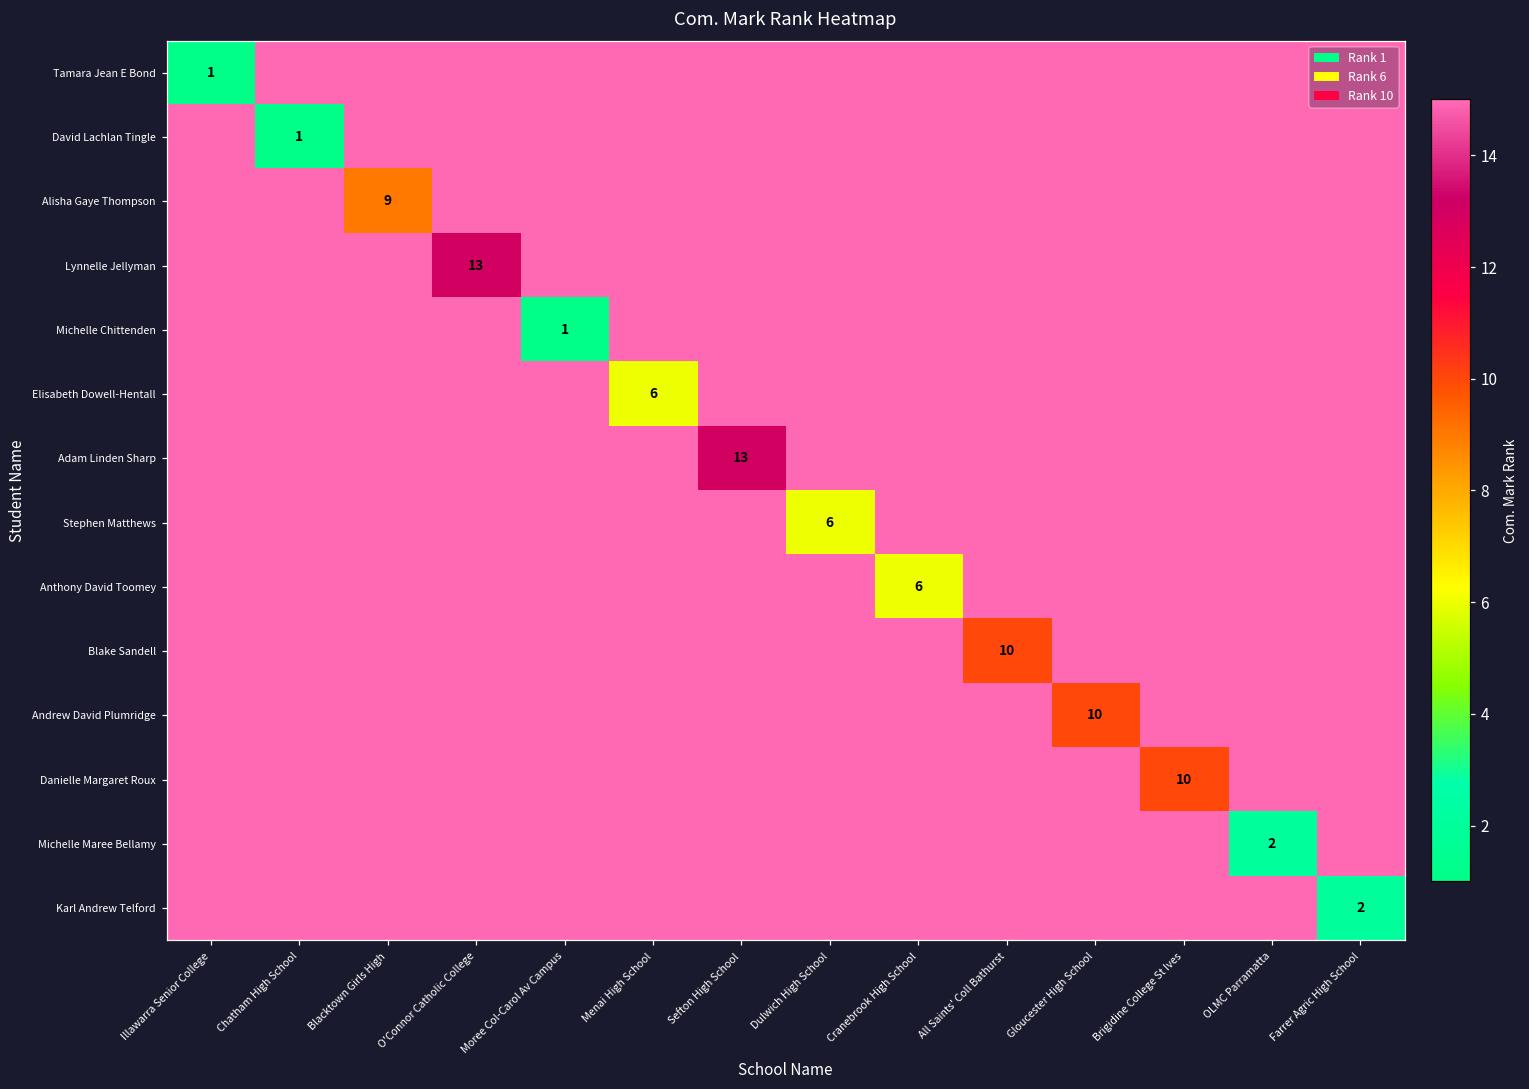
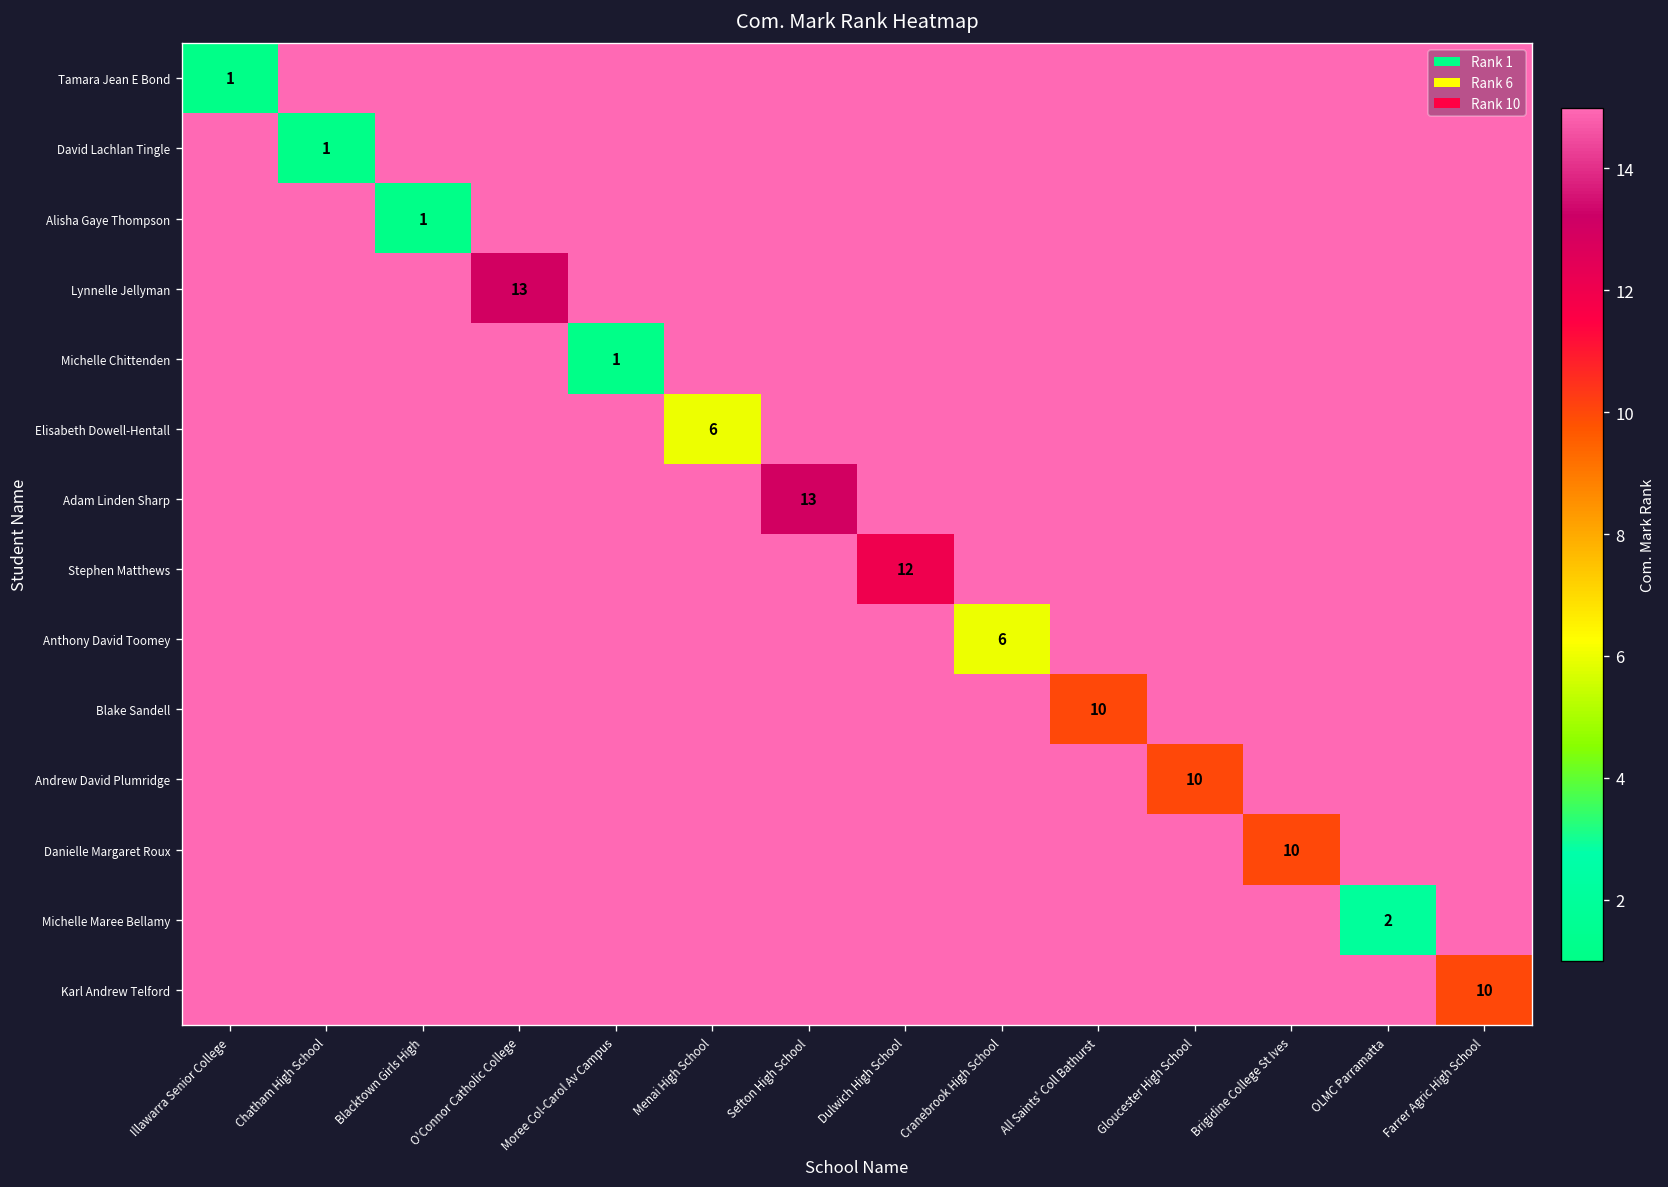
  {
    "Tamara Jean E Bond": {
      "Illawarra Senior College": 1
    },
    "David Lachlan Tingle": {
      "Chatham High School": 1
    },
    "Alisha Gaye Thompson": {
-     "Blacktown Girls High": 9
+     "Blacktown Girls High": 1
    },
    "Lynnelle Jellyman": {
      "O'Connor Catholic College": 13
    },
    "Michelle Chittenden": {
      "Moree Col-Carol Av Campus": 1
    },
    "Elisabeth Dowell-Hentall": {
      "Menai High School": 6
    },
    "Adam Linden Sharp": {
      "Sefton High School": 13
    },
    "Stephen Matthews": {
-     "Dulwich High School": 6
+     "Dulwich High School": 12
    },
    "Anthony David Toomey": {
      "Cranebrook High School": 6
    },
    "Blake Sandell": {
      "All Saints' Coll Bathurst": 10
    },
    "Andrew David Plumridge": {
      "Gloucester High School": 10
    },
    "Danielle Margaret Roux": {
      "Brigidine College St Ives": 10
    },
    "Michelle Maree Bellamy": {
      "OLMC Parramatta": 2
    },
    "Karl Andrew Telford": {
-     "Farrer Agric High School": 2
+     "Farrer Agric High School": 10
    }
  }
